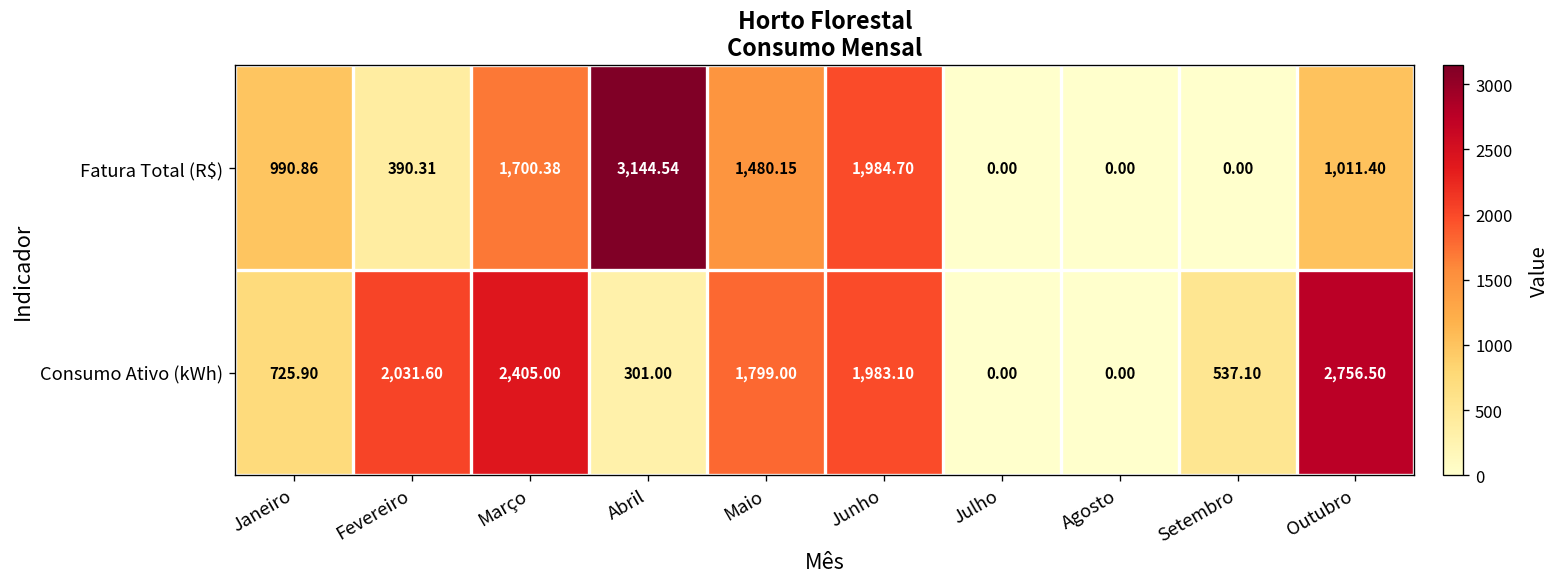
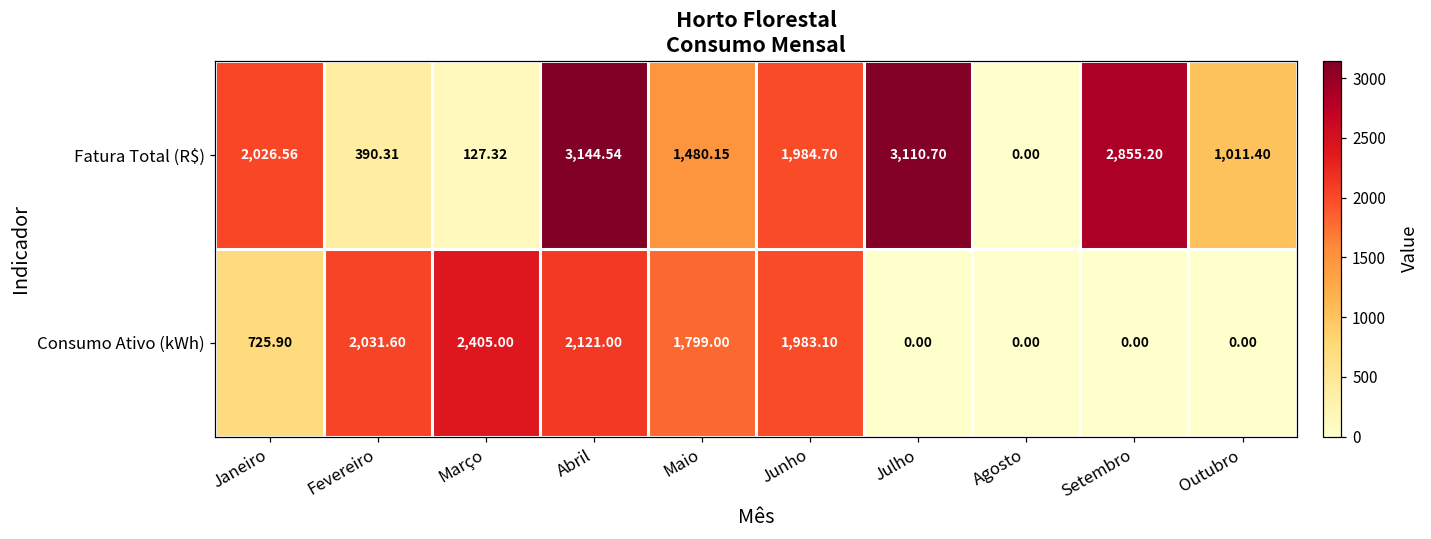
  {
    "Fatura Total (R$)": {
-     "Janeiro": "990.86",
+     "Janeiro": "2,026.56",
      "Fevereiro": "390.31",
-     "Março": "1,700.38",
+     "Março": "127.32",
      "Abril": "3,144.54",
      "Maio": "1,480.15",
      "Junho": "1,984.70",
-     "Julho": "0.00",
+     "Julho": "3,110.70",
      "Agosto": "0.00",
-     "Setembro": "0.00",
+     "Setembro": "2,855.20",
      "Outubro": "1,011.40"
    },
    "Consumo Ativo (kWh)": {
      "Janeiro": "725.90",
      "Fevereiro": "2,031.60",
      "Março": "2,405.00",
-     "Abril": "301.00",
+     "Abril": "2,121.00",
      "Maio": "1,799.00",
      "Junho": "1,983.10",
      "Julho": "0.00",
      "Agosto": "0.00",
-     "Setembro": "537.10",
-     "Outubro": "2,756.50"
+     "Setembro": "0.00",
+     "Outubro": "0.00"
    }
  }
